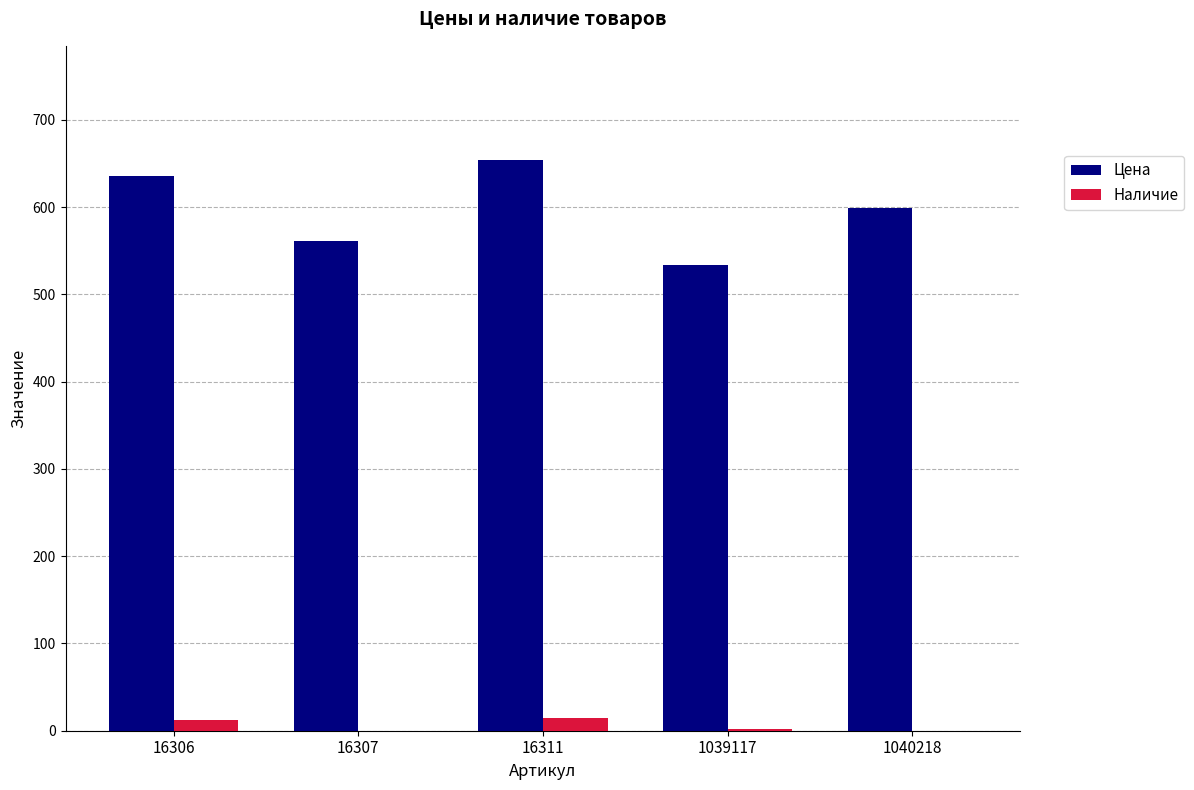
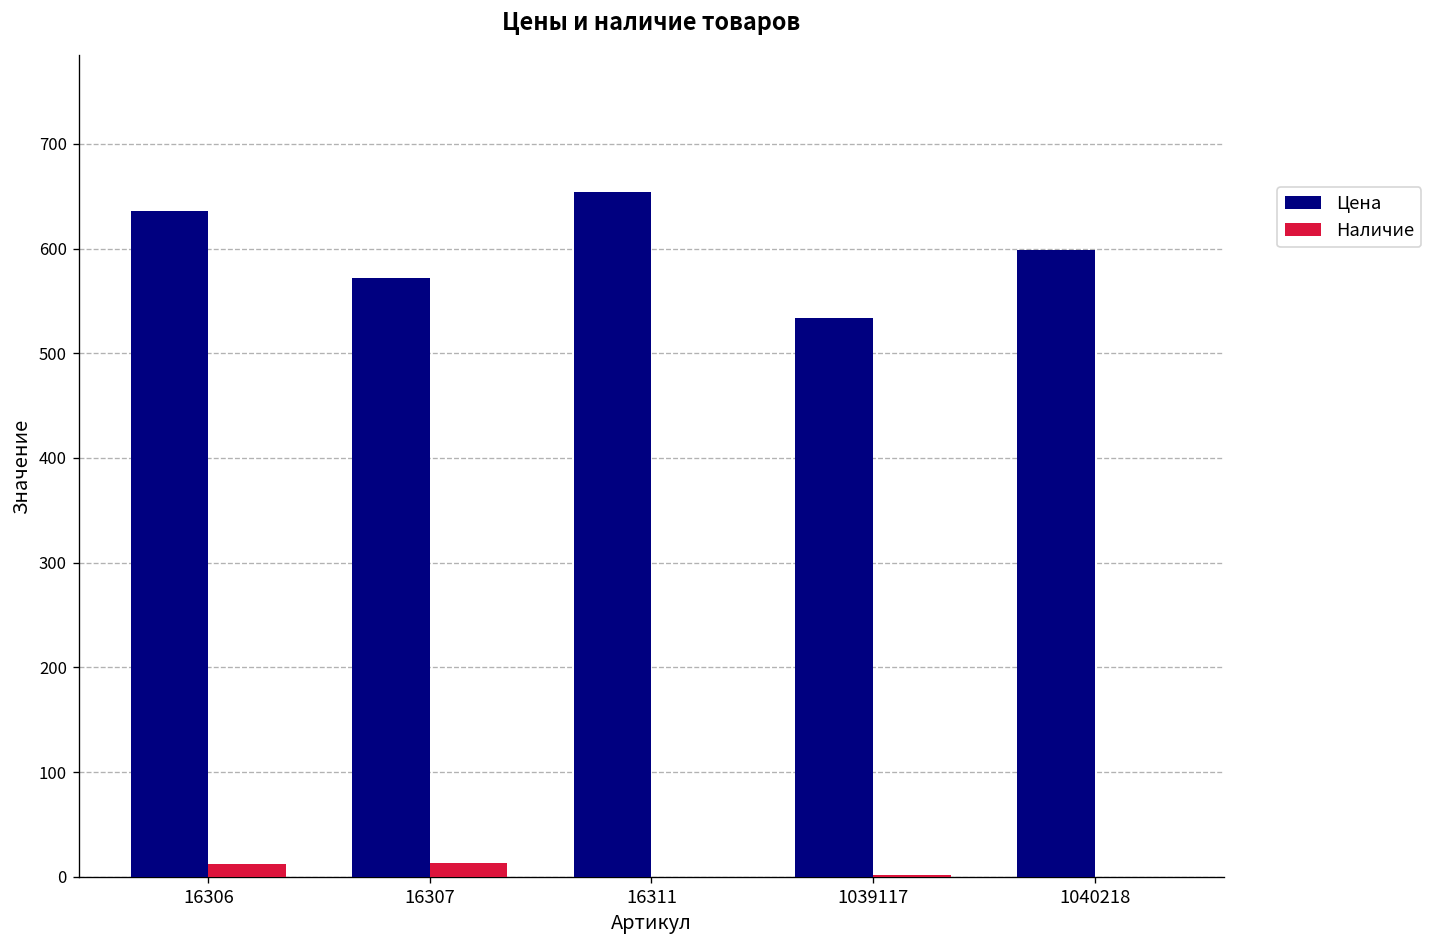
  {
    "Цена": {
      "16306": 640,
-     "16307": 560,
+     "16307": 570,
      "16311": 650,
      "1039117": 530,
      "1040218": 600
    },
    "Наличие": {
      "16306": 10,
-     "16307": 0,
-     "16311": 20,
+     "16307": 10,
+     "16311": 0,
      "1040218": 0
    }
  }
